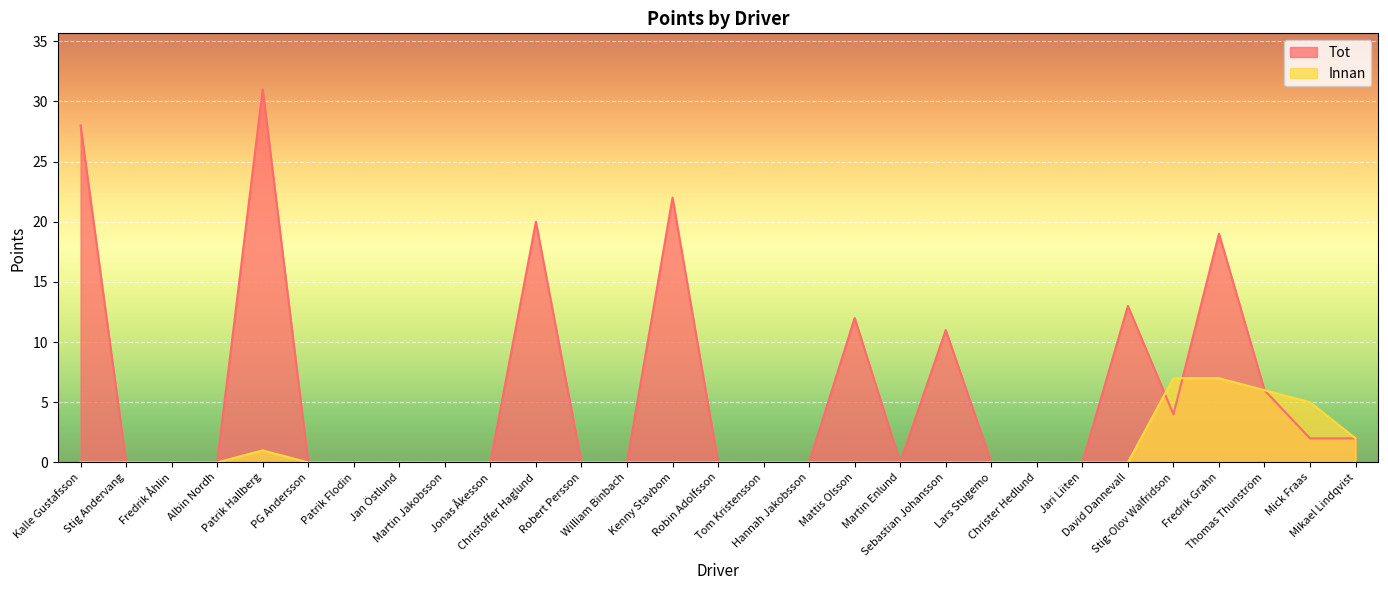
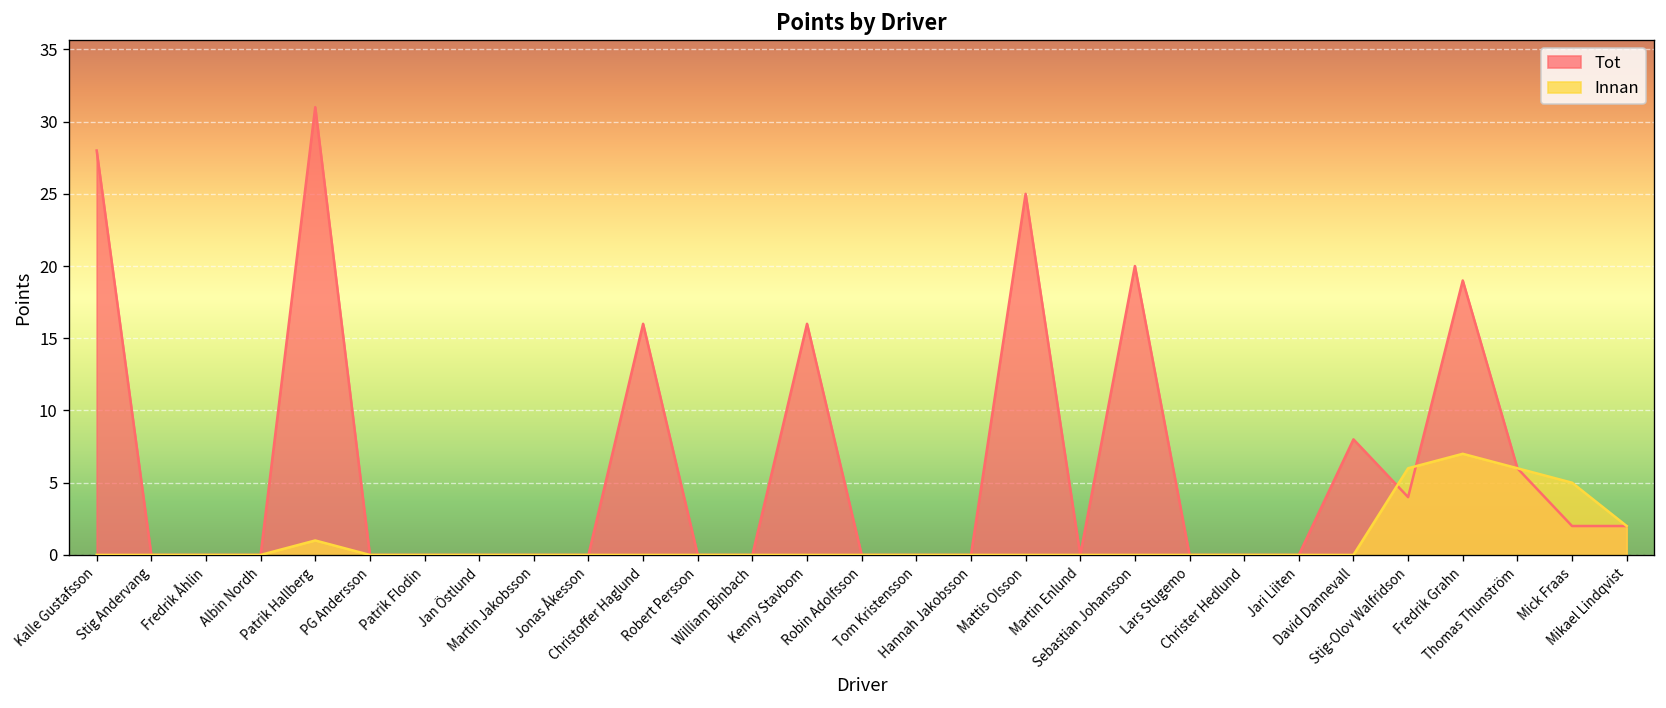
  {
    "Tot": {
      "Kalle Gustafsson": 28,
      "Patrik Hallberg": 31,
-     "Christoffer Haglund": 20,
-     "Kenny Stavbom": 22,
-     "Mattis Olsson": 12,
-     "Sebastian Johansson": 11,
-     "David Dannevall": 13,
+     "Christoffer Haglund": 16,
+     "Kenny Stavbom": 16,
+     "Mattis Olsson": 25,
+     "Sebastian Johansson": 20,
+     "David Dannevall": 8,
      "Stig-Olov Walfridson": 4,
      "Fredrik Grahn": 19,
      "Mick Fraas": 2
    },
    "Innan": {
      "Kalle Gustafsson": 0,
      "Patrik Hallberg": 1,
      "Christoffer Haglund": 0,
      "Kenny Stavbom": 0,
      "Mattis Olsson": 0,
      "Sebastian Johansson": 0,
      "David Dannevall": 0,
-     "Stig-Olov Walfridson": 7,
+     "Stig-Olov Walfridson": 6,
      "Fredrik Grahn": 7,
      "Mick Fraas": 5
    }
  }
